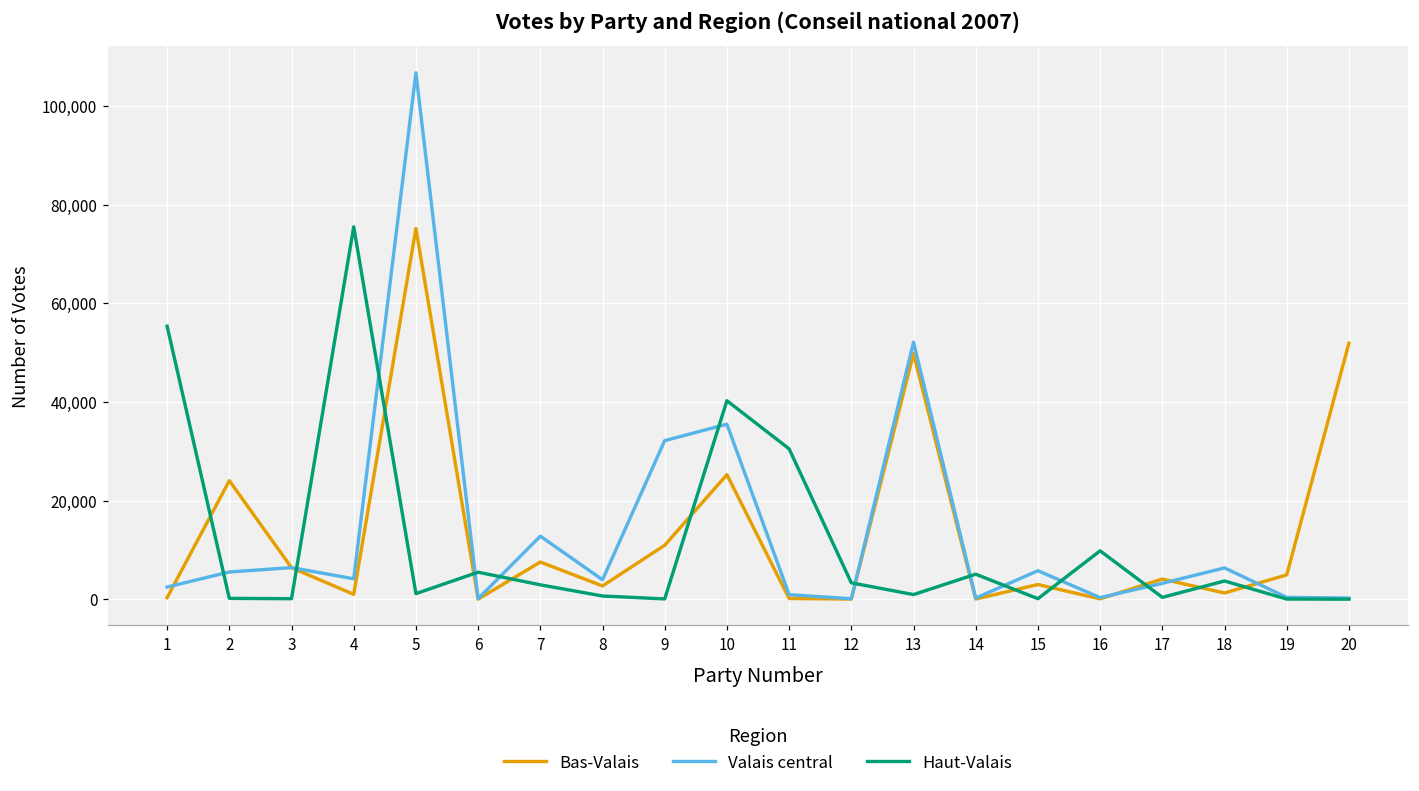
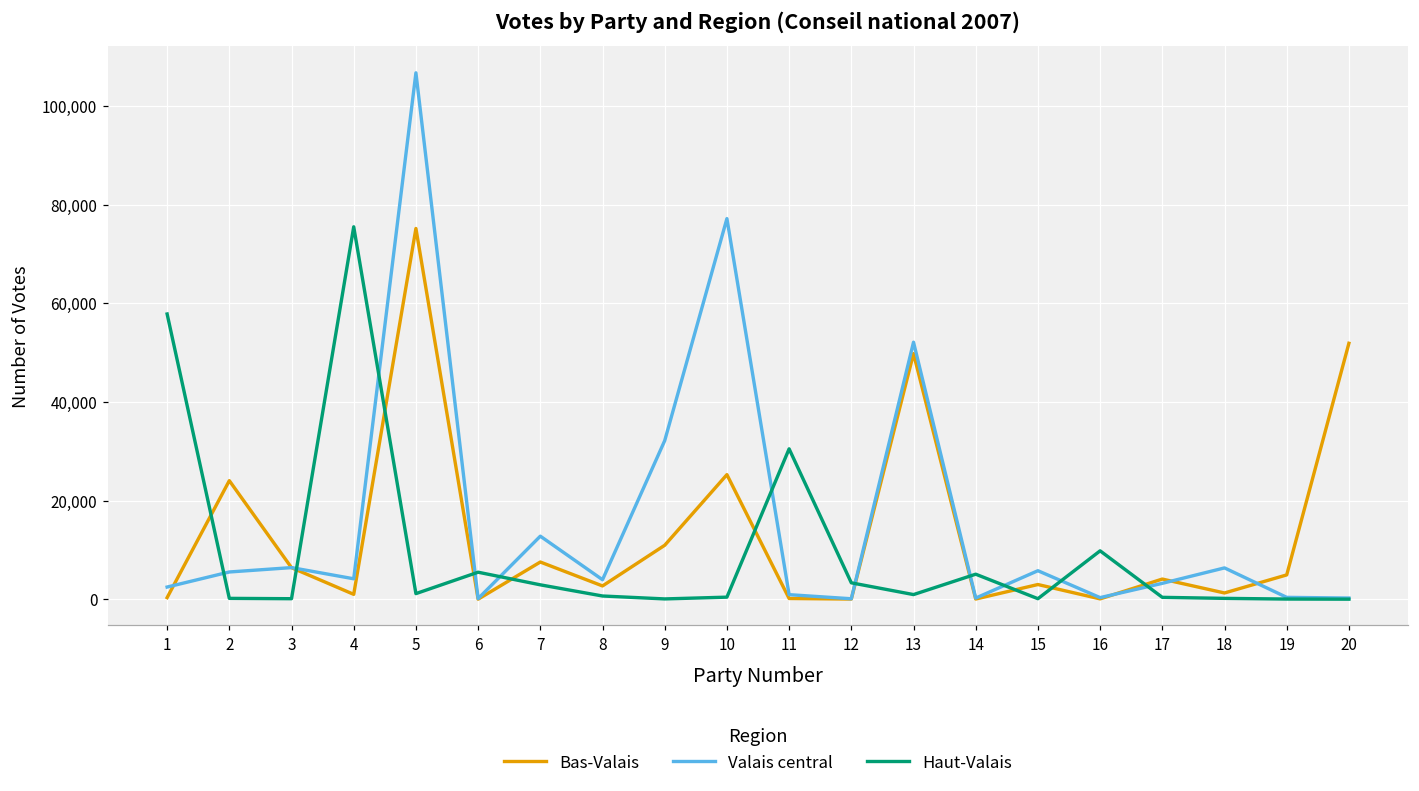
  {
    "Bas-Valais": {
      "1": "0",
      "2": "24,000",
      "4": "1,000",
      "5": "75,000",
      "7": "8,000",
      "8": "3,000",
      "9": "11,000",
      "10": "25,000",
      "11": "0",
      "13": "50,000",
      "15": "3,000",
      "17": "4,000",
      "18": "1,000",
      "19": "5,000",
      "20": "52,000"
    },
    "Valais central": {
      "1": "2,000",
      "2": "6,000",
      "4": "4,000",
      "5": "107,000",
      "7": "13,000",
      "8": "4,000",
      "9": "32,000",
-     "10": "36,000",
+     "10": "77,000",
      "11": "1,000",
      "13": "52,000",
      "15": "6,000",
      "17": "3,000",
      "18": "6,000"
    },
    "Haut-Valais": {
-     "1": "55,000",
+     "1": "58,000",
      "2": "0",
      "3": "0",
      "4": "76,000",
      "5": "1,000",
      "6": "5,000",
      "7": "3,000",
      "8": "1,000",
      "9": "0",
-     "10": "40,000",
+     "10": "0",
      "11": "31,000",
      "12": "3,000",
      "13": "1,000",
      "14": "5,000",
      "15": "0",
      "16": "10,000",
      "17": "0",
-     "18": "4,000"
+     "18": "0"
    }
  }
